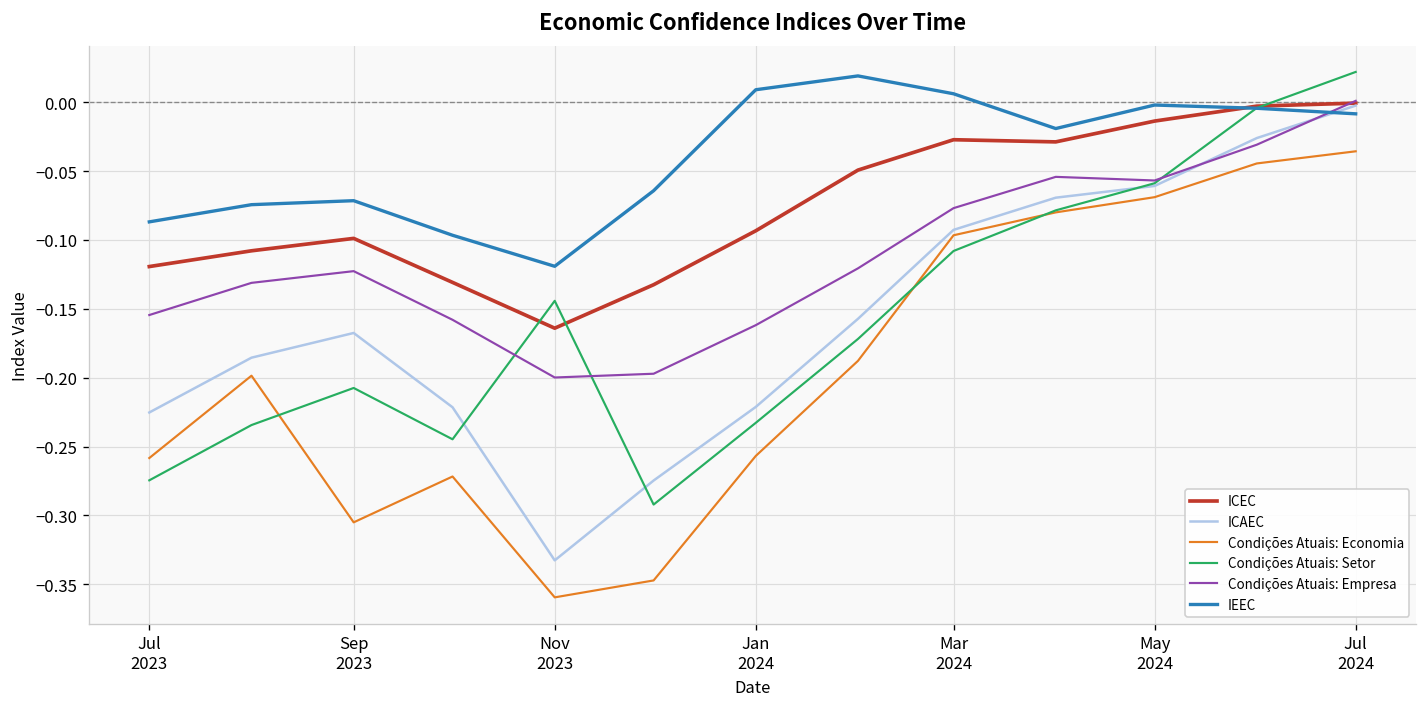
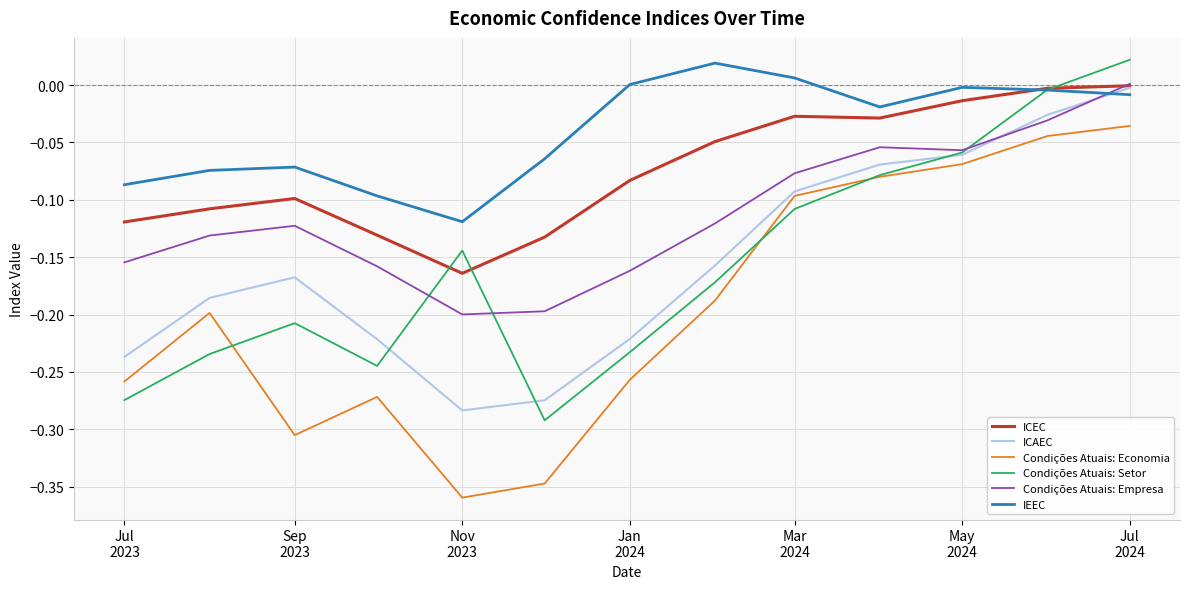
  {
    "ICEC": {
      "Jul 2023": -0.119,
      "Sep 2023": -0.099,
      "Nov 2023": -0.164,
-     "Jan 2024": -0.093,
+     "Jan 2024": -0.083,
      "Mar 2024": -0.027,
      "May 2024": -0.014
    },
    "ICAEC": {
-     "Jul 2023": -0.225,
+     "Jul 2023": -0.237,
      "Sep 2023": -0.168,
-     "Nov 2023": -0.333,
+     "Nov 2023": -0.284,
      "Jan 2024": -0.221,
      "Mar 2024": -0.093
    },
    "Condições Atuais: Economia": {
      "Jul 2023": -0.258,
      "Sep 2023": -0.305,
      "Nov 2023": -0.359,
      "Jan 2024": -0.257,
      "Mar 2024": -0.097,
      "May 2024": -0.069,
      "Jul 2024": -0.036
    },
    "Condições Atuais: Setor": {
      "Jul 2023": -0.274,
      "Sep 2023": -0.207,
      "Nov 2023": -0.144,
      "Jan 2024": -0.233,
      "Mar 2024": -0.108,
      "Jul 2024": 0.022
    },
    "Condições Atuais: Empresa": {
      "Jul 2023": -0.154,
      "Sep 2023": -0.123,
      "Nov 2023": -0.200,
      "Jan 2024": -0.162,
      "Mar 2024": -0.077
    },
    "IEEC": {
      "Jul 2023": -0.087,
      "Sep 2023": -0.071,
      "Nov 2023": -0.119,
-     "Jan 2024": 0.009,
+     "Jan 2024": 0.000,
      "Mar 2024": 0.006,
      "May 2024": -0.002,
      "Jul 2024": -0.008
    }
  }
